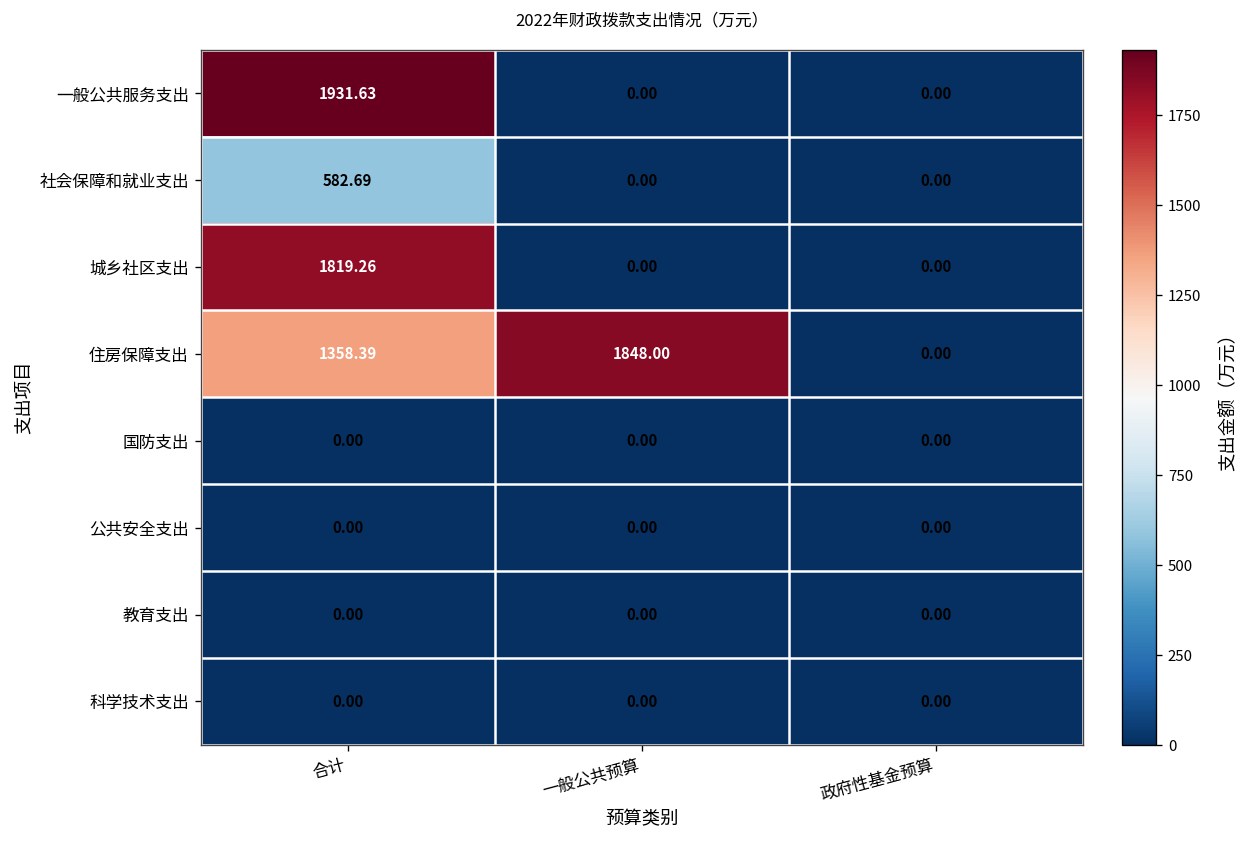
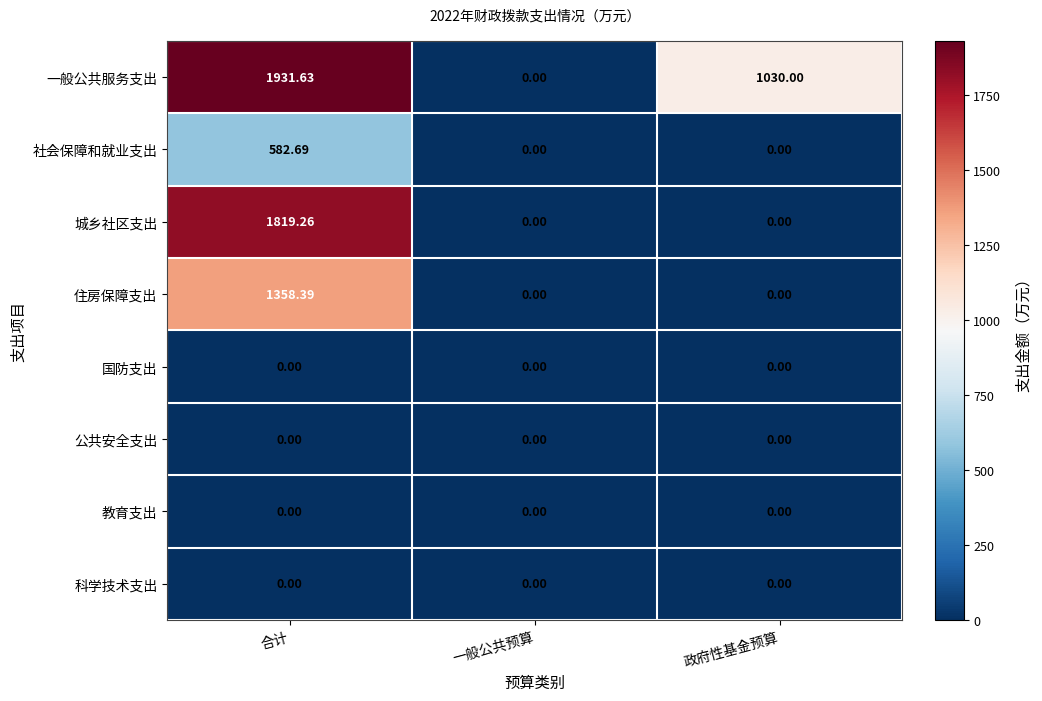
  {
    "一般公共服务支出": {
      "合计": 1931.63,
      "一般公共预算": 0.00,
-     "政府性基金预算": 0.00
+     "政府性基金预算": 1030.00
    },
    "社会保障和就业支出": {
      "合计": 582.69,
      "一般公共预算": 0.00,
      "政府性基金预算": 0.00
    },
    "城乡社区支出": {
      "合计": 1819.26,
      "一般公共预算": 0.00,
      "政府性基金预算": 0.00
    },
    "住房保障支出": {
      "合计": 1358.39,
-     "一般公共预算": 1848.00,
+     "一般公共预算": 0.00,
      "政府性基金预算": 0.00
    },
    "国防支出": {
      "合计": 0.00,
      "一般公共预算": 0.00,
      "政府性基金预算": 0.00
    },
    "公共安全支出": {
      "合计": 0.00,
      "一般公共预算": 0.00,
      "政府性基金预算": 0.00
    },
    "教育支出": {
      "合计": 0.00,
      "一般公共预算": 0.00,
      "政府性基金预算": 0.00
    },
    "科学技术支出": {
      "合计": 0.00,
      "一般公共预算": 0.00,
      "政府性基金预算": 0.00
    }
  }
